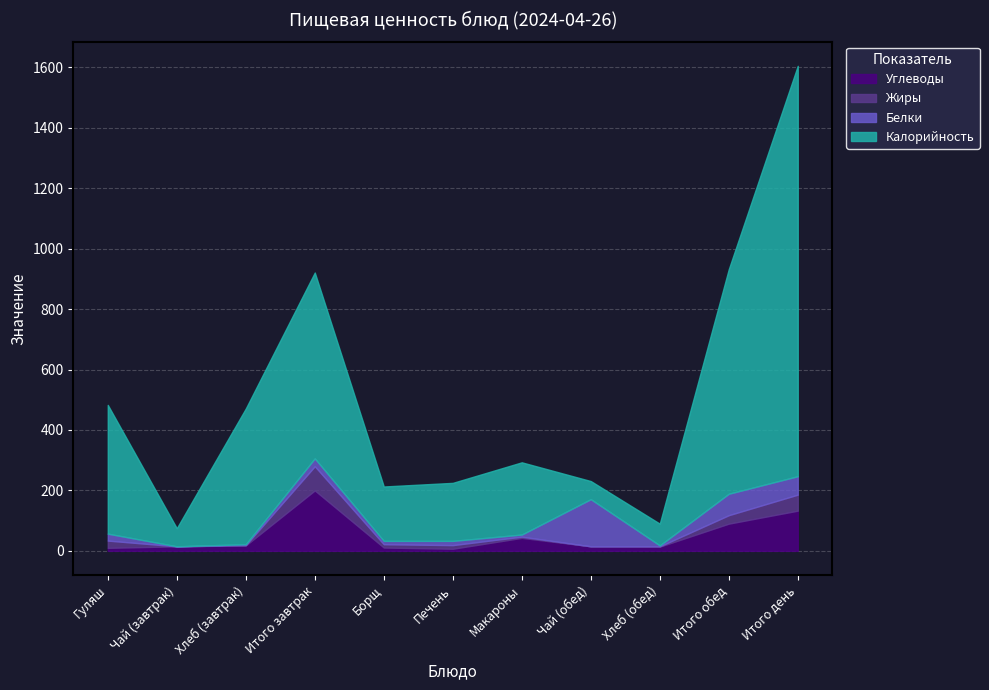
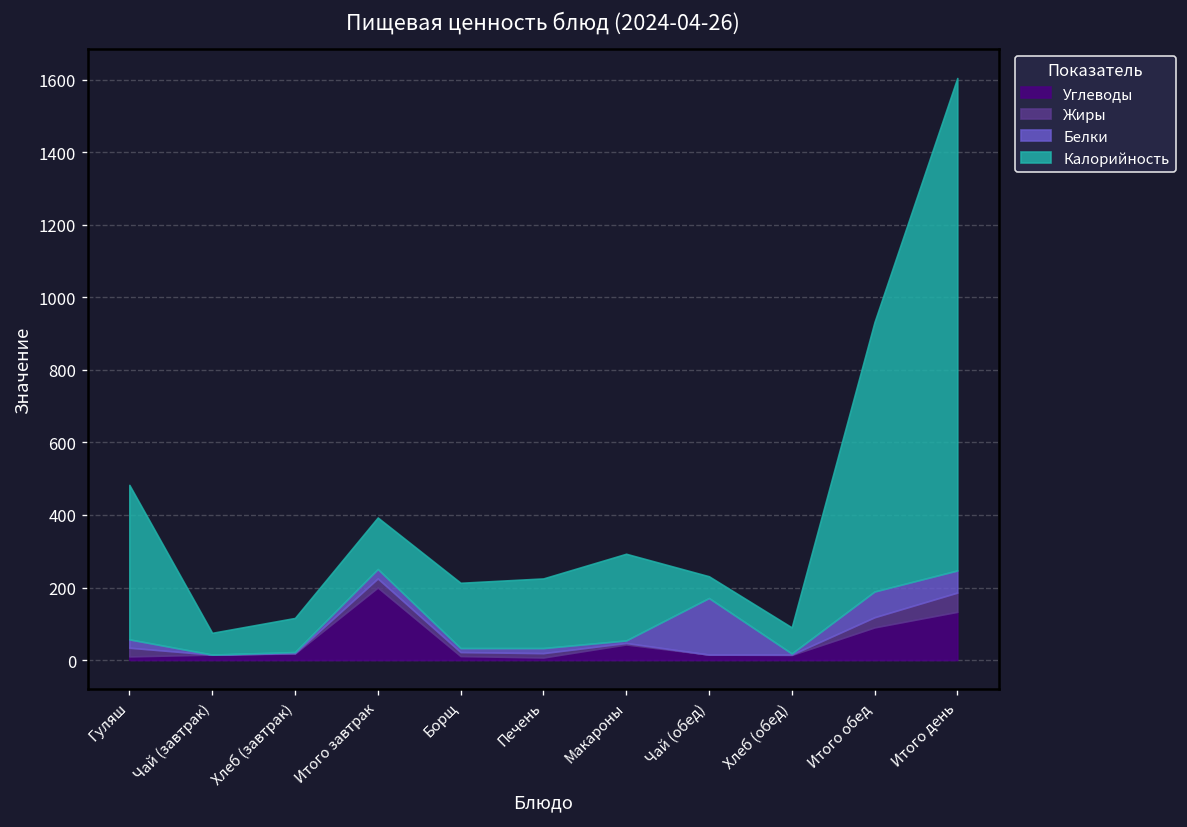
  {
    "Углеводы": {
      "Гуляш": 10,
      "Итого завтрак": 200,
      "Борщ": 10,
      "Итого обед": 90,
      "Итого день": 130
    },
    "Жиры": {
      "Гуляш": 20,
-     "Итого завтрак": 80,
+     "Итого завтрак": 30,
      "Борщ": 10,
      "Печень": 10,
      "Итого обед": 30,
      "Итого день": 50
    },
    "Белки": {
      "Гуляш": 20,
      "Итого завтрак": 30,
      "Борщ": 10,
      "Печень": 10,
      "Чай (обед)": 160,
      "Итого обед": 70,
      "Итого день": 60
    },
    "Калорийность": {
      "Гуляш": 430,
      "Чай (завтрак)": 60,
-     "Хлеб (завтрак)": 450,
-     "Итого завтрак": 620,
+     "Хлеб (завтрак)": 90,
+     "Итого завтрак": 140,
      "Борщ": 180,
      "Печень": 190,
      "Макароны": 240,
      "Чай (обед)": 60,
      "Хлеб (обед)": 70,
      "Итого обед": 740,
      "Итого день": 1360
    }
  }
